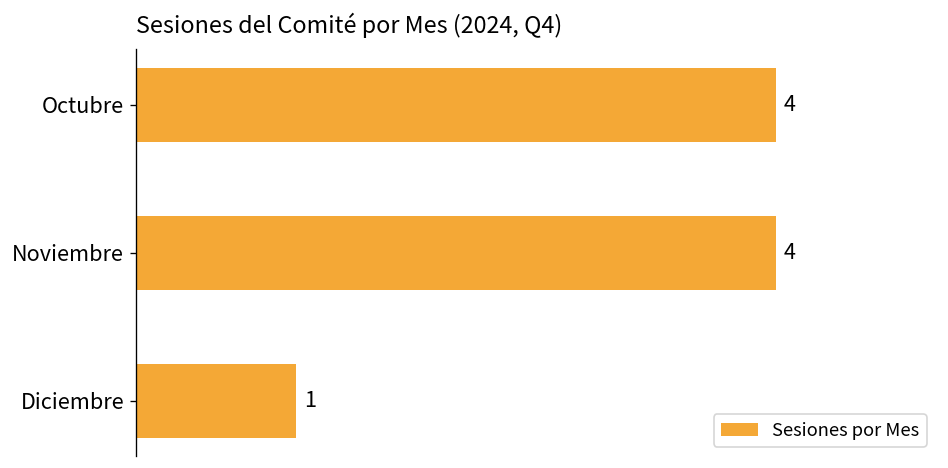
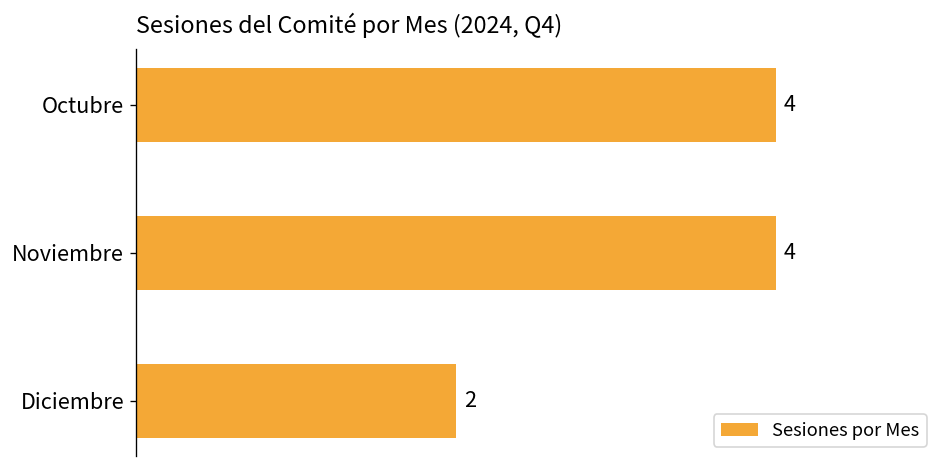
  {
    "Octubre": 4,
    "Noviembre": 4,
-   "Diciembre": 1
+   "Diciembre": 2
  }
